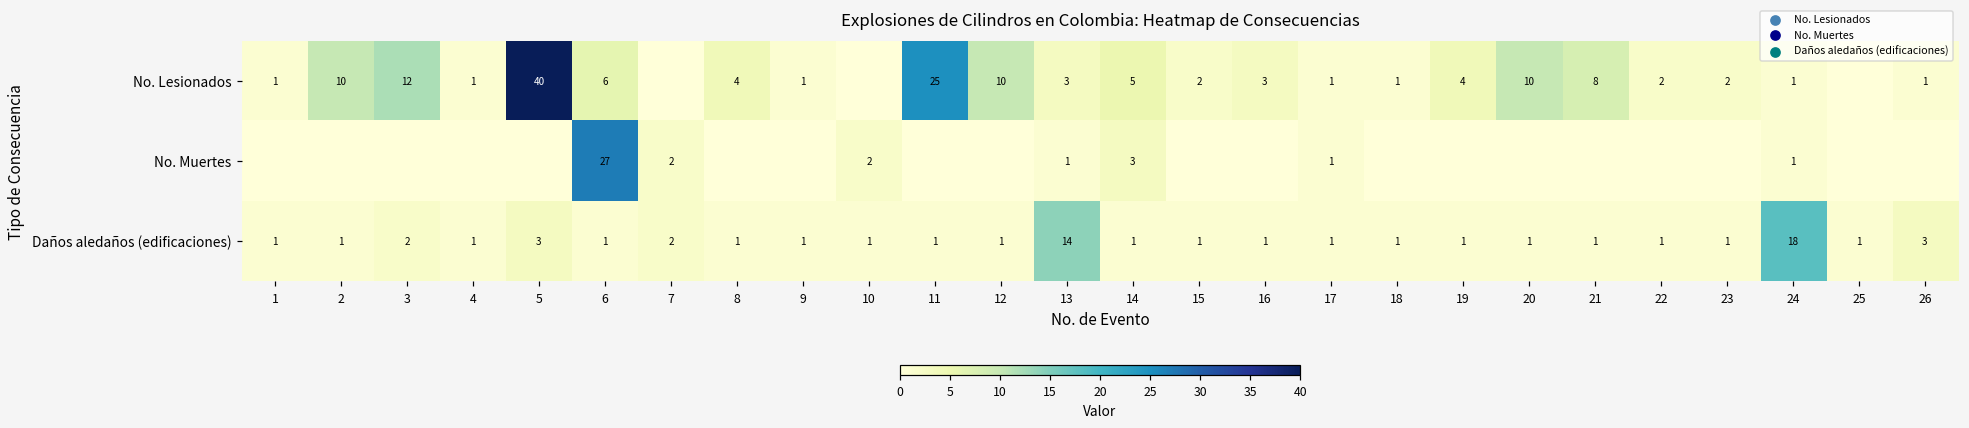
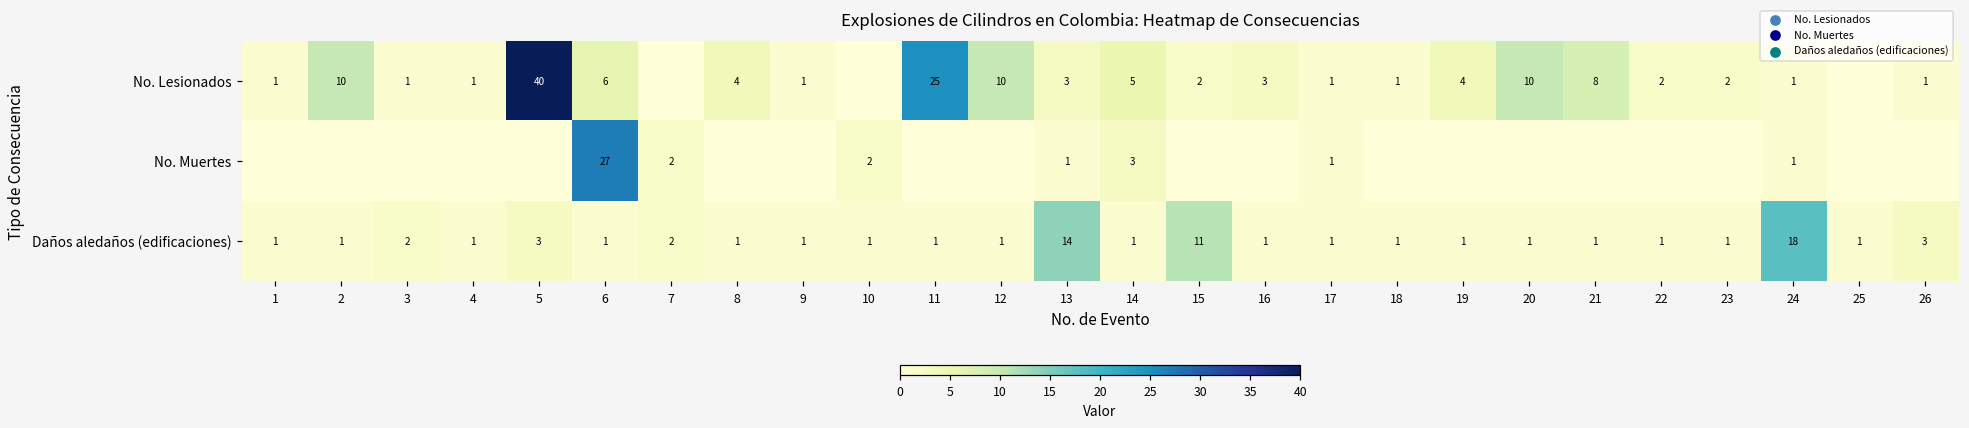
  {
    "No. Lesionados": {
      "1": 1,
      "2": 10,
-     "3": 12,
+     "3": 1,
      "4": 1,
      "5": 40,
      "6": 6,
      "8": 4,
      "9": 1,
      "11": 25,
      "12": 10,
      "13": 3,
      "14": 5,
      "15": 2,
      "16": 3,
      "17": 1,
      "18": 1,
      "19": 4,
      "20": 10,
      "21": 8,
      "22": 2,
      "23": 2,
      "24": 1,
      "26": 1
    },
    "No. Muertes": {
      "6": 27,
      "7": 2,
      "10": 2,
      "13": 1,
      "14": 3,
      "17": 1,
      "24": 1
    },
    "Daños aledaños (edificaciones)": {
      "1": 1,
      "2": 1,
      "3": 2,
      "4": 1,
      "5": 3,
      "6": 1,
      "7": 2,
      "8": 1,
      "9": 1,
      "10": 1,
      "11": 1,
      "12": 1,
      "13": 14,
      "14": 1,
-     "15": 1,
+     "15": 11,
      "16": 1,
      "17": 1,
      "18": 1,
      "19": 1,
      "20": 1,
      "21": 1,
      "22": 1,
      "23": 1,
      "24": 18,
      "25": 1,
      "26": 3
    }
  }
